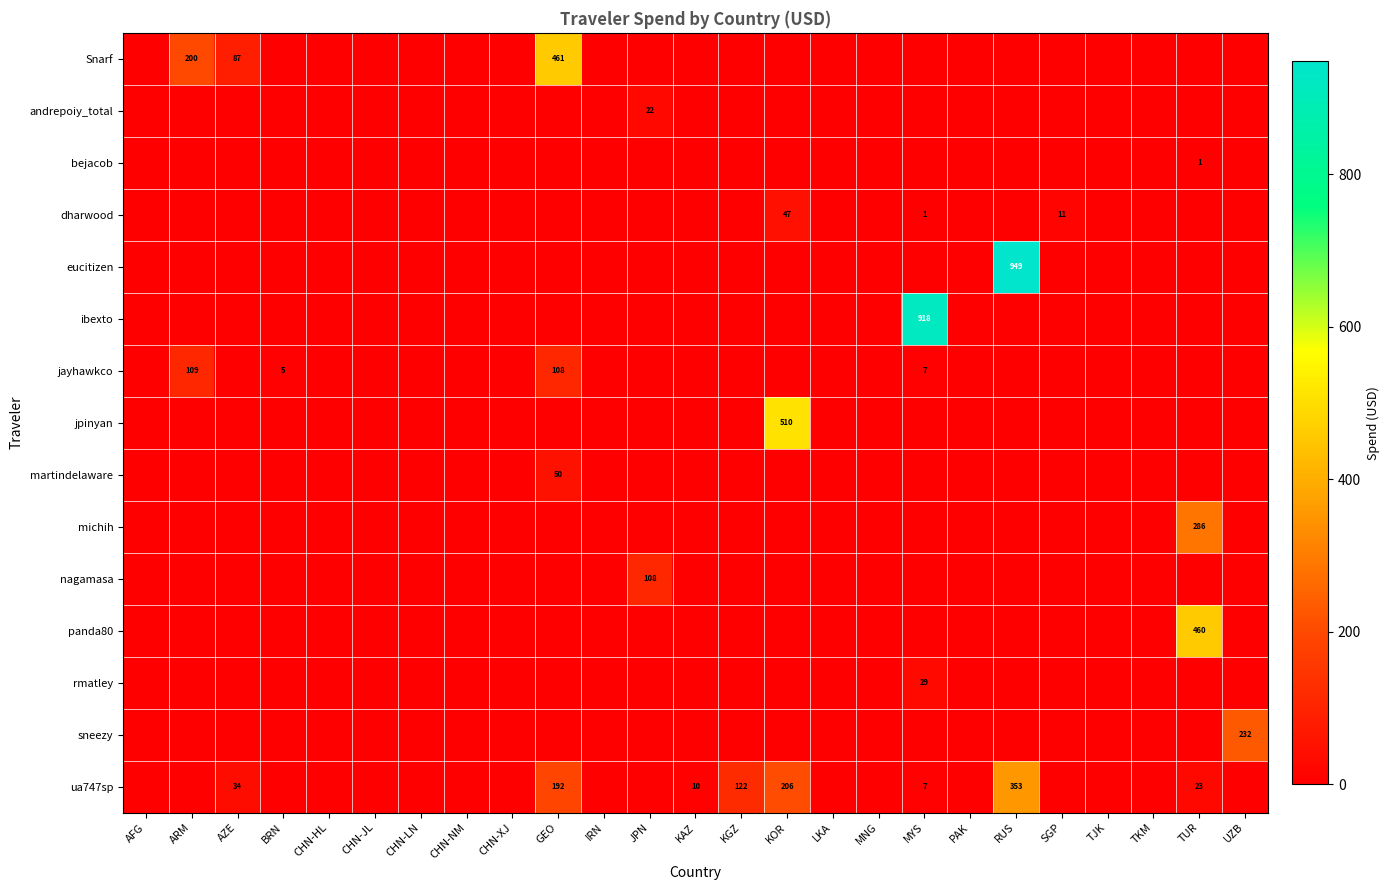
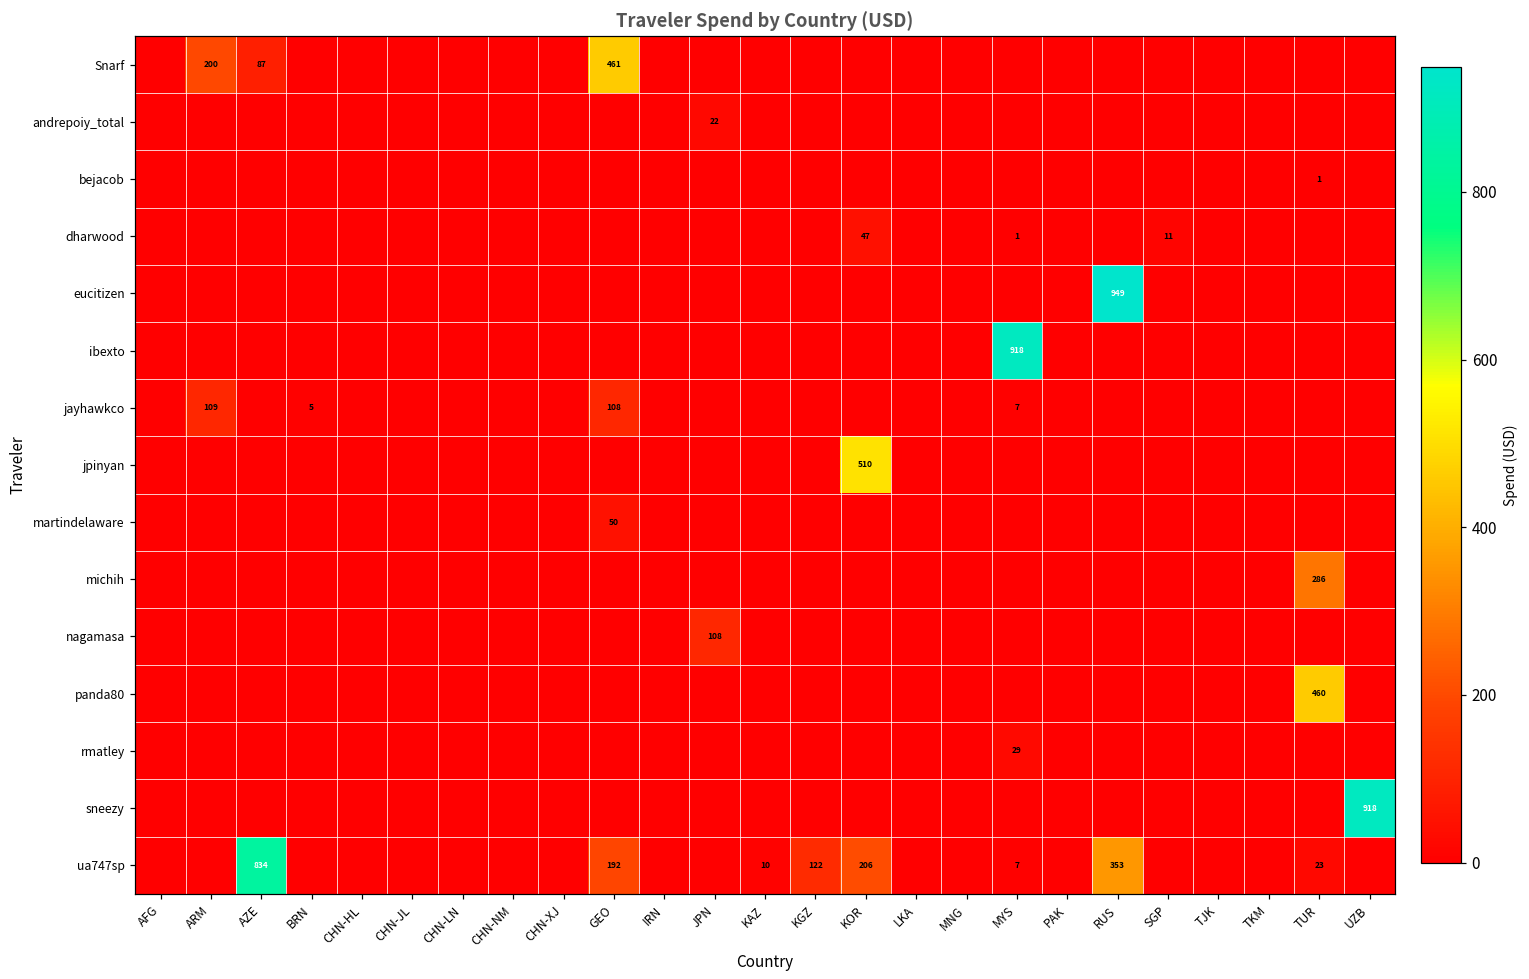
  {
    "Snarf": {
      "ARM": 200,
      "AZE": 87,
      "GEO": 461
    },
    "andrepoiy_total": {
      "JPN": 22
    },
    "bejacob": {
      "TUR": 1
    },
    "dharwood": {
      "KOR": 47,
      "MYS": 1,
      "SGP": 11
    },
    "eucitizen": {
      "RUS": 949
    },
    "ibexto": {
      "MYS": 918
    },
    "jayhawkco": {
      "ARM": 109,
      "BRN": 5,
      "GEO": 108,
      "MYS": 7
    },
    "jpinyan": {
      "KOR": 510
    },
    "martindelaware": {
      "GEO": 50
    },
    "michih": {
      "TUR": 286
    },
    "nagamasa": {
      "JPN": 108
    },
    "panda80": {
      "TUR": 460
    },
    "rmatley": {
      "MYS": 29
    },
    "sneezy": {
-     "UZB": 232
+     "UZB": 918
    },
    "ua747sp": {
-     "AZE": 34,
+     "AZE": 834,
      "GEO": 192,
      "KAZ": 10,
      "KGZ": 122,
      "KOR": 206,
      "MYS": 7,
      "RUS": 353,
      "TUR": 23
    }
  }
